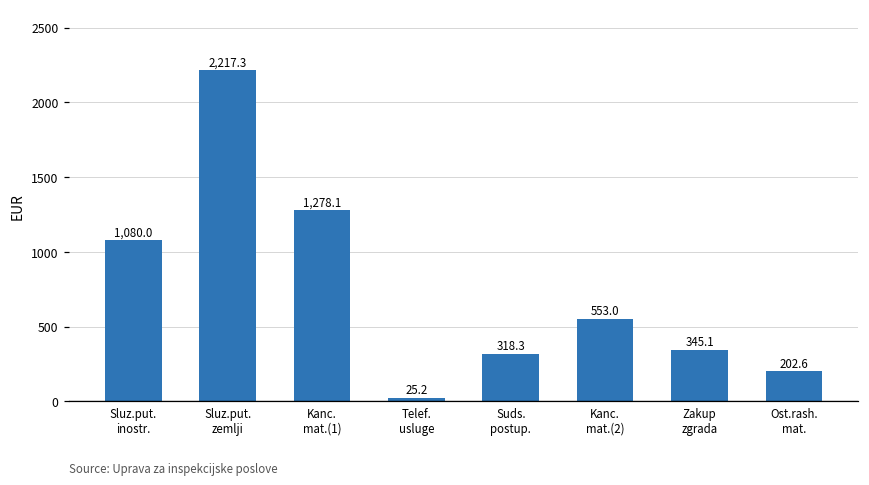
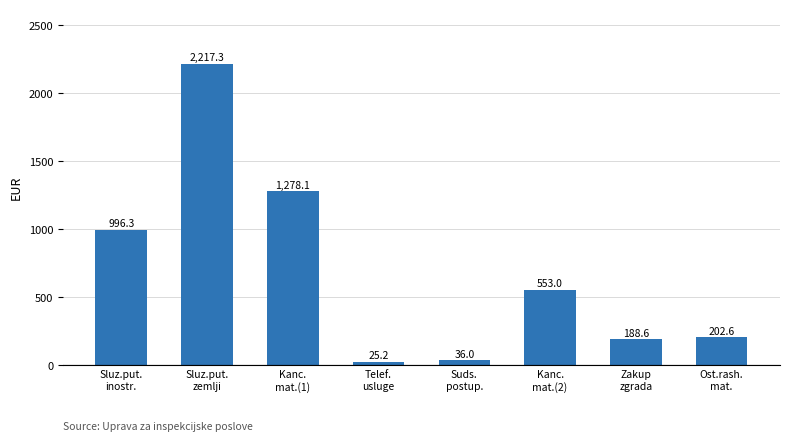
  {
-   "Sluz.put. inostr.": "1,080.0",
+   "Sluz.put. inostr.": "996.3",
    "Sluz.put. zemlji": "2,217.3",
    "Kanc. mat.(1)": "1,278.1",
    "Telef. usluge": "25.2",
-   "Suds. postup.": "318.3",
+   "Suds. postup.": "36.0",
    "Kanc. mat.(2)": "553.0",
-   "Zakup zgrada": "345.1",
+   "Zakup zgrada": "188.6",
    "Ost.rash. mat.": "202.6"
  }
